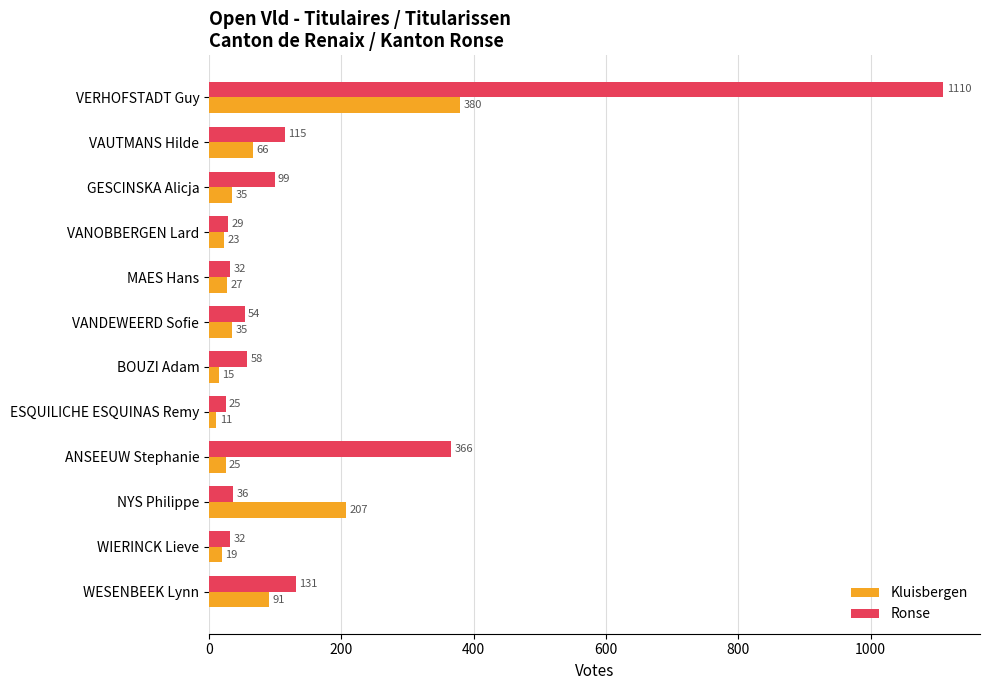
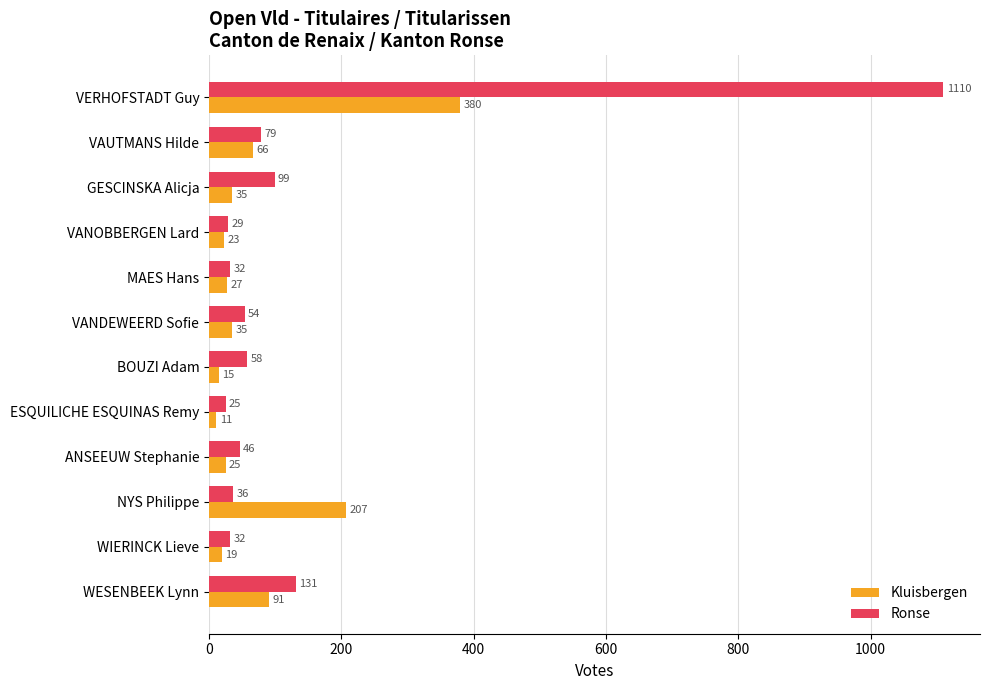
  {
    "Kluisbergen": {
      "VERHOFSTADT Guy": 380,
      "VAUTMANS Hilde": 66,
      "GESCINSKA Alicja": 35,
      "VANOBBERGEN Lard": 23,
      "MAES Hans": 27,
      "VANDEWEERD Sofie": 35,
      "BOUZI Adam": 15,
      "ESQUILICHE ESQUINAS Remy": 11,
      "ANSEEUW Stephanie": 25,
      "NYS Philippe": 207,
      "WIERINCK Lieve": 19,
      "WESENBEEK Lynn": 91
    },
    "Ronse": {
      "VERHOFSTADT Guy": 1110,
-     "VAUTMANS Hilde": 115,
+     "VAUTMANS Hilde": 79,
      "GESCINSKA Alicja": 99,
      "VANOBBERGEN Lard": 29,
      "MAES Hans": 32,
      "VANDEWEERD Sofie": 54,
      "BOUZI Adam": 58,
      "ESQUILICHE ESQUINAS Remy": 25,
-     "ANSEEUW Stephanie": 366,
+     "ANSEEUW Stephanie": 46,
      "NYS Philippe": 36,
      "WIERINCK Lieve": 32,
      "WESENBEEK Lynn": 131
    }
  }
